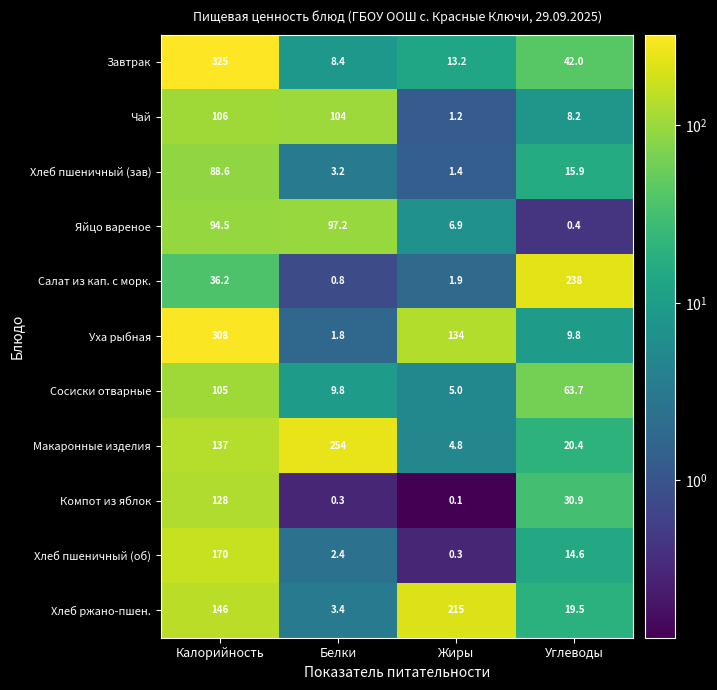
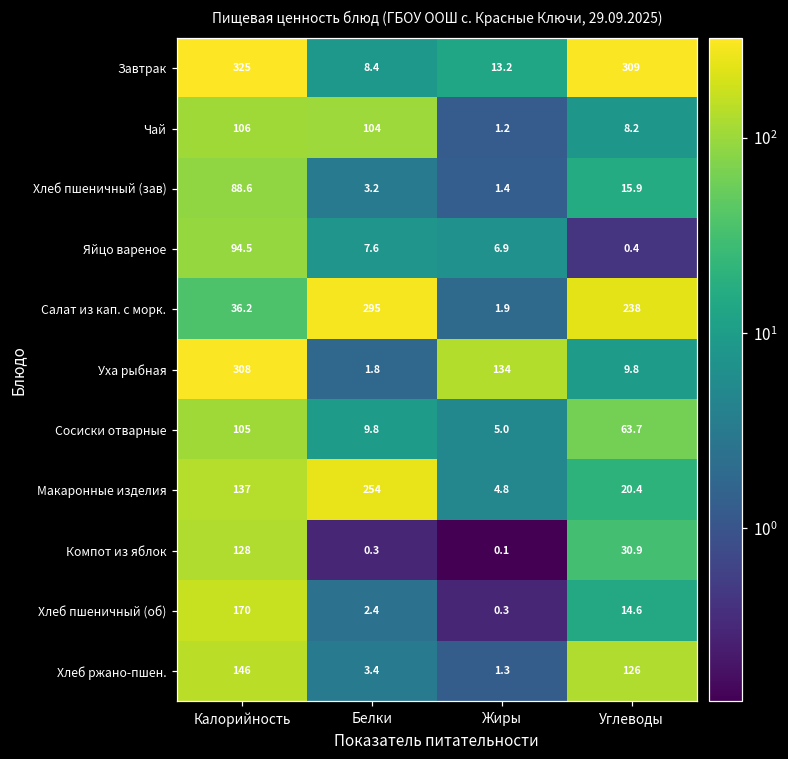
  {
    "Завтрак": {
      "Калорийность": 325,
      "Белки": 8.4,
      "Жиры": 13.2,
-     "Углеводы": 42.0
+     "Углеводы": 309
    },
    "Чай": {
      "Калорийность": 106,
      "Белки": 104,
      "Жиры": 1.2,
      "Углеводы": 8.2
    },
    "Хлеб пшеничный (зав)": {
      "Калорийность": 88.6,
      "Белки": 3.2,
      "Жиры": 1.4,
      "Углеводы": 15.9
    },
    "Яйцо вареное": {
      "Калорийность": 94.5,
-     "Белки": 97.2,
+     "Белки": 7.6,
      "Жиры": 6.9,
      "Углеводы": 0.4
    },
    "Салат из кап. с морк.": {
      "Калорийность": 36.2,
-     "Белки": 0.8,
+     "Белки": 295,
      "Жиры": 1.9,
      "Углеводы": 238
    },
    "Уха рыбная": {
      "Калорийность": 308,
      "Белки": 1.8,
      "Жиры": 134,
      "Углеводы": 9.8
    },
    "Сосиски отварные": {
      "Калорийность": 105,
      "Белки": 9.8,
      "Жиры": 5.0,
      "Углеводы": 63.7
    },
    "Макаронные изделия": {
      "Калорийность": 137,
      "Белки": 254,
      "Жиры": 4.8,
      "Углеводы": 20.4
    },
    "Компот из яблок": {
      "Калорийность": 128,
      "Белки": 0.3,
      "Жиры": 0.1,
      "Углеводы": 30.9
    },
    "Хлеб пшеничный (об)": {
      "Калорийность": 170,
      "Белки": 2.4,
      "Жиры": 0.3,
      "Углеводы": 14.6
    },
    "Хлеб ржано-пшен.": {
      "Калорийность": 146,
      "Белки": 3.4,
-     "Жиры": 215,
-     "Углеводы": 19.5
+     "Жиры": 1.3,
+     "Углеводы": 126
    }
  }
